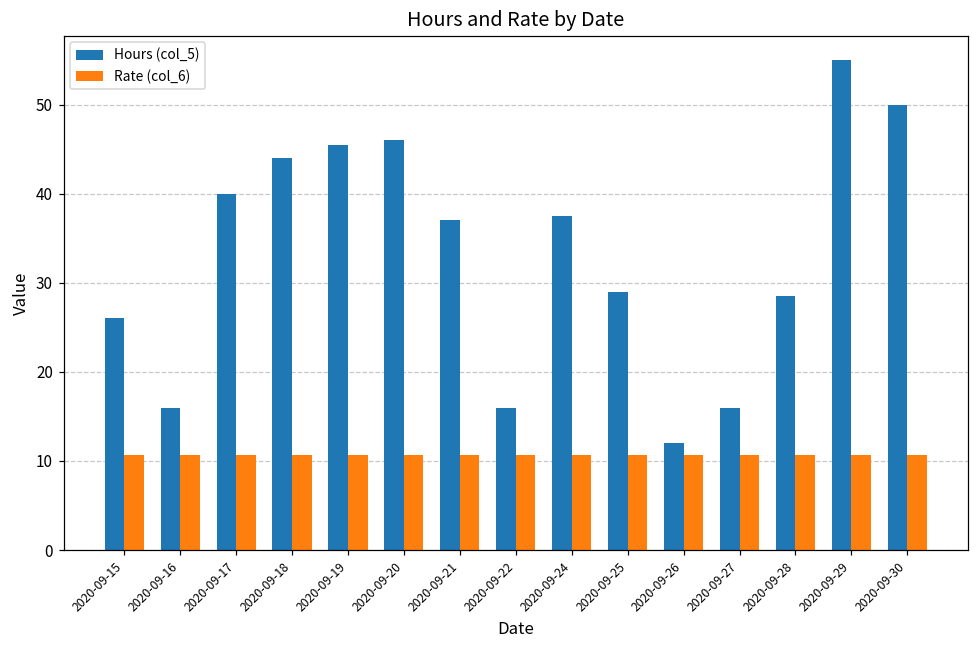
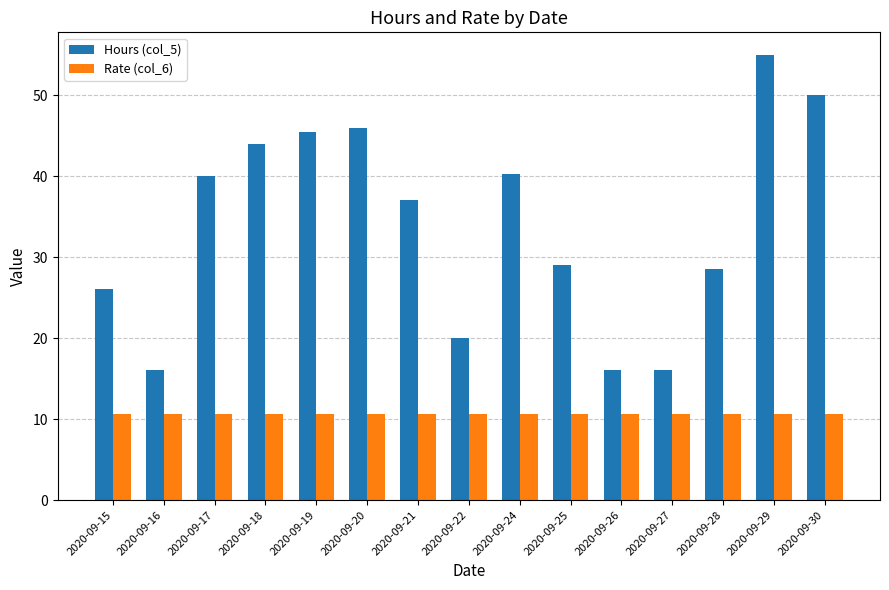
  {
    "Hours (col_5)": {
      "2020-09-15": 26,
      "2020-09-16": 16,
      "2020-09-17": 40,
      "2020-09-18": 44,
      "2020-09-19": 46,
      "2020-09-20": 46,
      "2020-09-21": 37,
-     "2020-09-22": 16,
-     "2020-09-24": 38,
+     "2020-09-22": 20,
+     "2020-09-24": 40,
      "2020-09-25": 29,
-     "2020-09-26": 12,
+     "2020-09-26": 16,
      "2020-09-27": 16,
      "2020-09-28": 29,
      "2020-09-29": 55,
      "2020-09-30": 50
    },
    "Rate (col_6)": {
      "2020-09-15": 11,
      "2020-09-16": 11,
      "2020-09-17": 11,
      "2020-09-18": 11,
      "2020-09-19": 11,
      "2020-09-20": 11,
      "2020-09-21": 11,
      "2020-09-22": 11,
      "2020-09-24": 11,
      "2020-09-25": 11,
      "2020-09-26": 11,
      "2020-09-27": 11,
      "2020-09-28": 11,
      "2020-09-29": 11,
      "2020-09-30": 11
    }
  }
